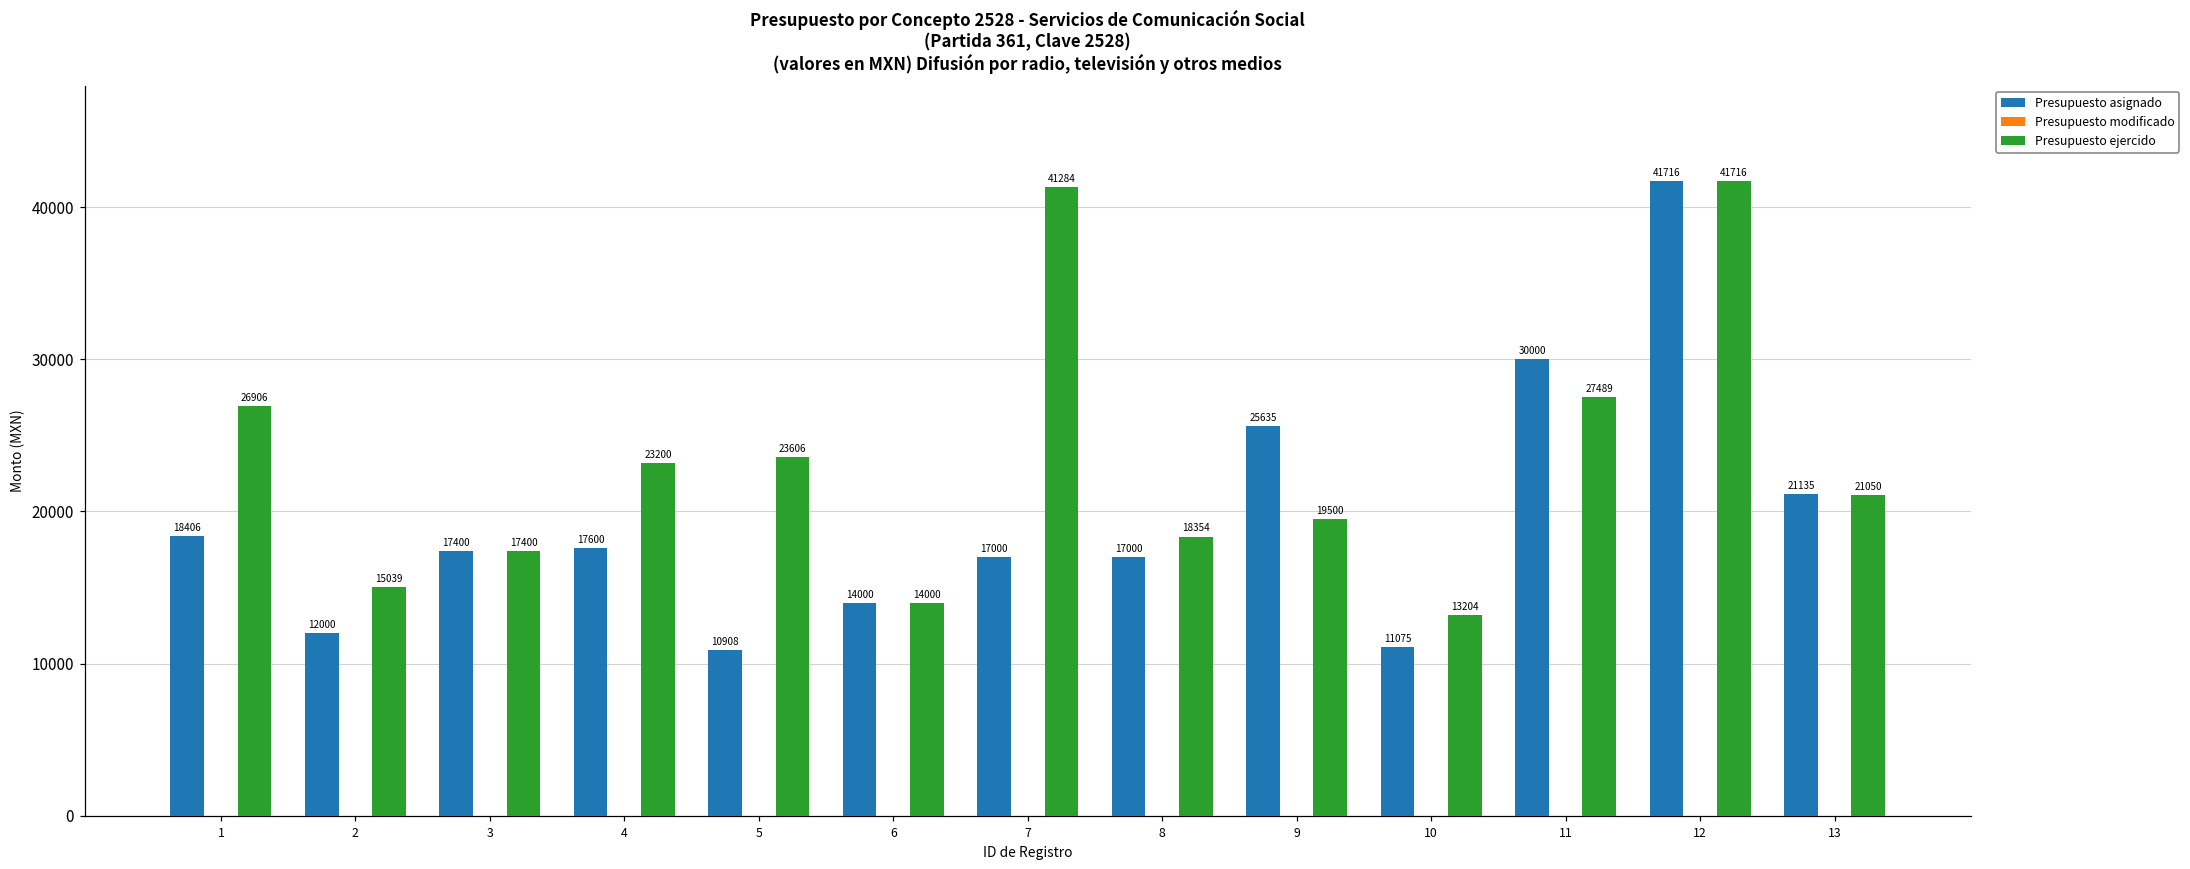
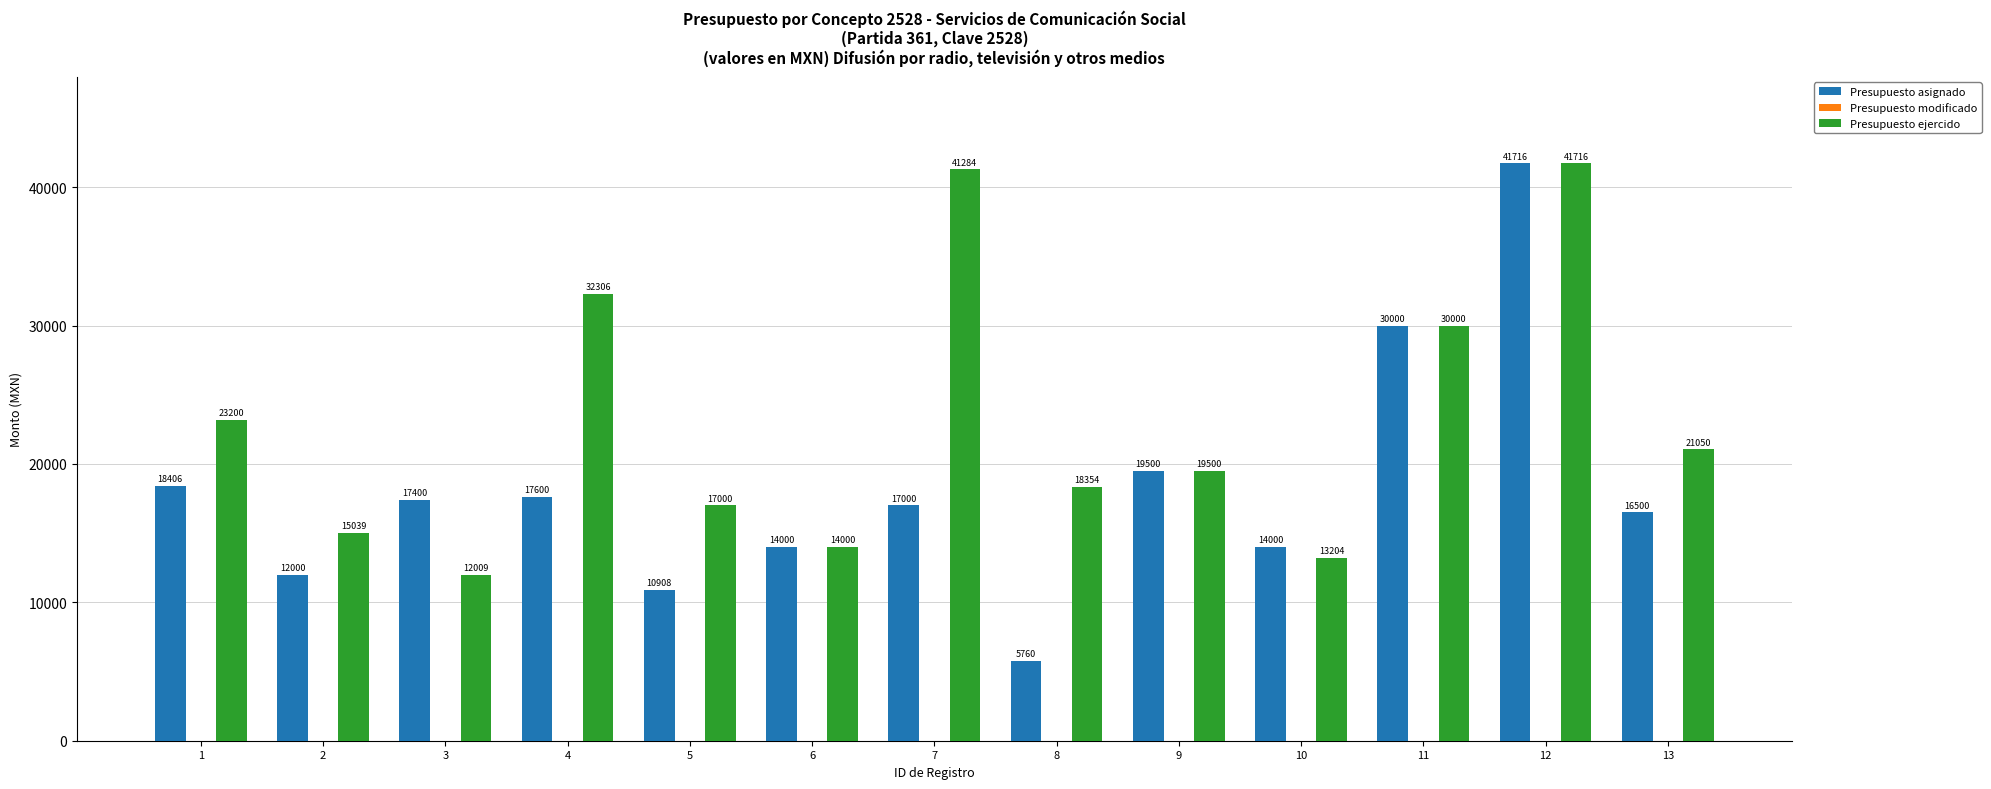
  {
    "Presupuesto asignado": {
      "1": 18406,
      "2": 12000,
      "3": 17400,
      "4": 17600,
      "5": 10908,
      "6": 14000,
      "7": 17000,
-     "8": 17000,
-     "9": 25635,
-     "10": 11075,
+     "8": 5760,
+     "9": 19500,
+     "10": 14000,
      "11": 30000,
      "12": 41716,
-     "13": 21135
+     "13": 16500
    },
    "Presupuesto modificado": {
      "1": 0,
      "2": 0,
      "3": 0,
      "4": 0,
      "5": 0,
      "6": 0,
      "7": 0,
      "8": 0,
      "9": 0,
      "10": 0,
      "11": 0,
      "12": 0,
      "13": 0
    },
    "Presupuesto ejercido": {
-     "1": 26906,
+     "1": 23200,
      "2": 15039,
-     "3": 17400,
-     "4": 23200,
-     "5": 23606,
+     "3": 12009,
+     "4": 32306,
+     "5": 17000,
      "6": 14000,
      "7": 41284,
      "8": 18354,
      "9": 19500,
      "10": 13204,
-     "11": 27489,
+     "11": 30000,
      "12": 41716,
      "13": 21050
    }
  }
